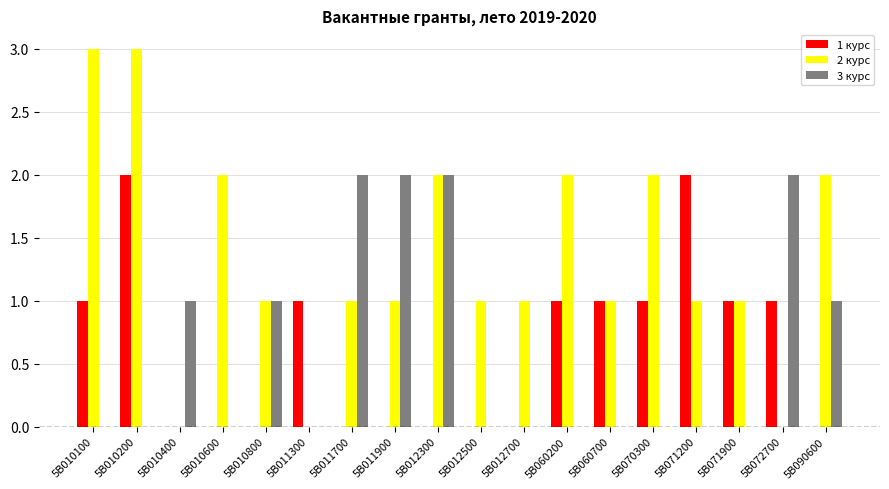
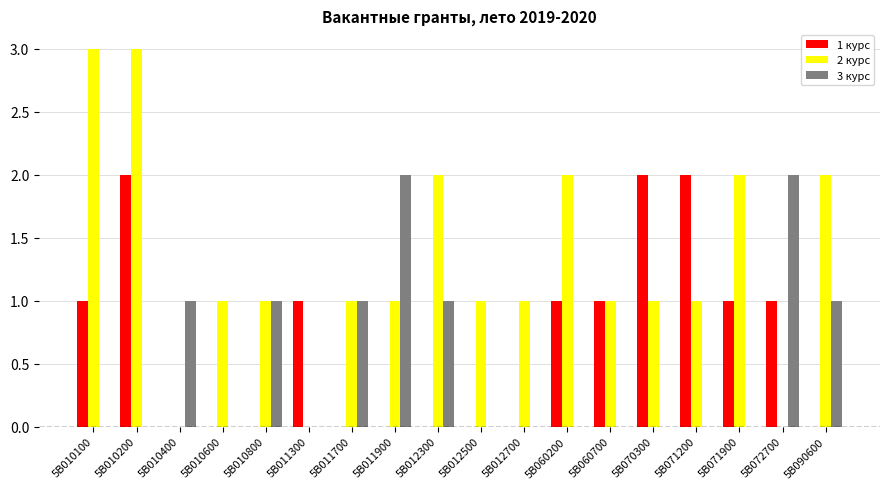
  {
    "1 курс": {
      "5B010100": 1,
      "5B010200": 2,
      "5B010400": 0,
      "5B010600": 0,
      "5B010800": 0,
      "5B011300": 1,
      "5B011700": 0,
      "5B011900": 0,
      "5B012300": 0,
      "5B012500": 0,
      "5B012700": 0,
      "5B060200": 1,
      "5B060700": 1,
-     "5B070300": 1,
+     "5B070300": 2,
      "5B071200": 2,
      "5B071900": 1,
      "5B072700": 1,
      "5B090600": 0
    },
    "2 курс": {
      "5B010100": 3,
      "5B010200": 3,
      "5B010400": 0,
-     "5B010600": 2,
+     "5B010600": 1,
      "5B010800": 1,
      "5B011300": 0,
      "5B011700": 1,
      "5B011900": 1,
      "5B012300": 2,
      "5B012500": 1,
      "5B012700": 1,
      "5B060200": 2,
      "5B060700": 1,
-     "5B070300": 2,
+     "5B070300": 1,
      "5B071200": 1,
-     "5B071900": 1,
+     "5B071900": 2,
      "5B072700": 0,
      "5B090600": 2
    },
    "3 курс": {
      "5B010100": 0,
      "5B010200": 0,
      "5B010400": 1,
      "5B010600": 0,
      "5B010800": 1,
      "5B011300": 0,
-     "5B011700": 2,
+     "5B011700": 1,
      "5B011900": 2,
-     "5B012300": 2,
+     "5B012300": 1,
      "5B012500": 0,
      "5B012700": 0,
      "5B060200": 0,
      "5B060700": 0,
      "5B070300": 0,
      "5B071200": 0,
      "5B071900": 0,
      "5B072700": 2,
      "5B090600": 1
    }
  }
